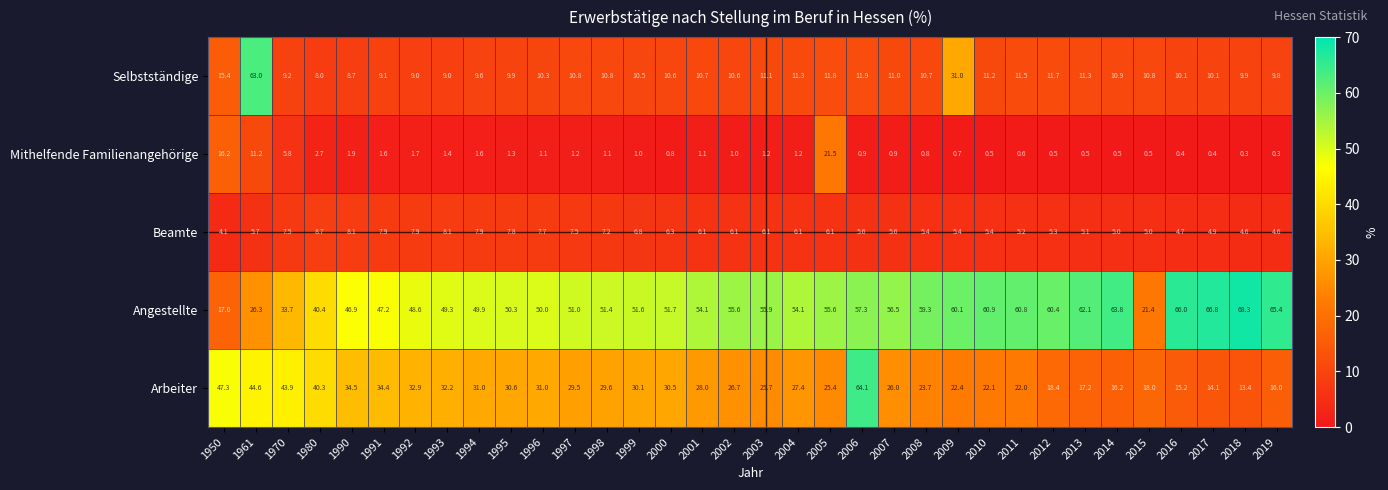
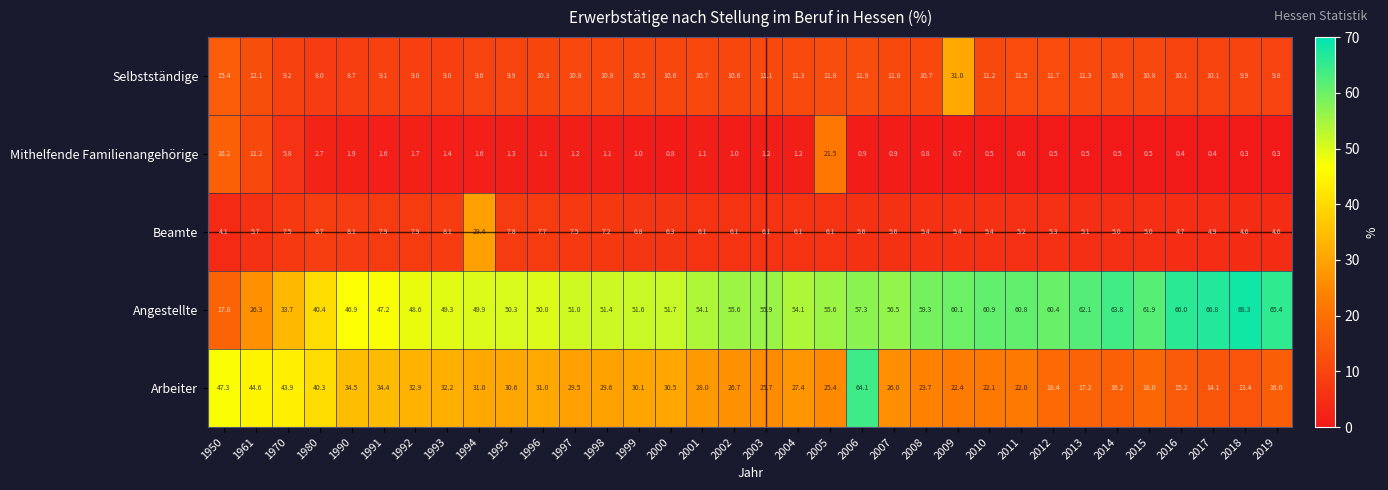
  {
    "Selbstständige": {
      "1950": 15.4,
-     "1961": 63.0,
+     "1961": 12.1,
      "1970": 9.2,
      "1980": 8.0,
      "1990": 8.7,
      "1991": 9.1,
      "1992": 9.0,
      "1993": 9.0,
      "1994": 9.6,
      "1995": 9.9,
      "1996": 10.3,
      "1997": 10.8,
      "1998": 10.8,
      "1999": 10.5,
      "2000": 10.6,
      "2001": 10.7,
      "2002": 10.6,
      "2003": 11.1,
      "2004": 11.3,
      "2005": 11.8,
      "2006": 11.9,
      "2007": 11.0,
      "2008": 10.7,
      "2009": 31.0,
      "2010": 11.2,
      "2011": 11.5,
      "2012": 11.7,
      "2013": 11.3,
      "2014": 10.9,
      "2015": 10.8,
      "2016": 10.1,
      "2017": 10.1,
      "2018": 9.9,
      "2019": 9.8
    },
    "Mithelfende Familienangehörige": {
      "1950": 16.2,
      "1961": 11.2,
      "1970": 5.8,
      "1980": 2.7,
      "1990": 1.9,
      "1991": 1.6,
      "1992": 1.7,
      "1993": 1.4,
      "1994": 1.6,
      "1995": 1.3,
      "1996": 1.1,
      "1997": 1.2,
      "1998": 1.1,
      "1999": 1.0,
      "2000": 0.8,
      "2001": 1.1,
      "2002": 1.0,
      "2003": 1.2,
      "2004": 1.2,
      "2005": 21.5,
      "2006": 0.9,
      "2007": 0.9,
      "2008": 0.8,
      "2009": 0.7,
      "2010": 0.5,
      "2011": 0.6,
      "2012": 0.5,
      "2013": 0.5,
      "2014": 0.5,
      "2015": 0.5,
      "2016": 0.4,
      "2017": 0.4,
      "2018": 0.3,
      "2019": 0.3
    },
    "Beamte": {
      "1950": 4.1,
      "1961": 5.7,
      "1970": 7.5,
      "1980": 8.7,
      "1990": 8.1,
      "1991": 7.9,
      "1992": 7.9,
      "1993": 8.1,
-     "1994": 7.9,
+     "1994": 29.4,
      "1995": 7.8,
      "1996": 7.7,
      "1997": 7.5,
      "1998": 7.2,
      "1999": 6.8,
      "2000": 6.3,
      "2001": 6.1,
      "2002": 6.1,
      "2003": 6.1,
      "2004": 6.1,
      "2005": 6.1,
      "2006": 5.6,
      "2007": 5.6,
      "2008": 5.4,
      "2009": 5.4,
      "2010": 5.4,
      "2011": 5.2,
      "2012": 5.3,
      "2013": 5.1,
      "2014": 5.0,
      "2015": 5.0,
      "2016": 4.7,
      "2017": 4.9,
      "2018": 4.6,
      "2019": 4.6
    },
    "Angestellte": {
      "1950": 17.0,
      "1961": 26.3,
      "1970": 33.7,
      "1980": 40.4,
      "1990": 46.9,
      "1991": 47.2,
      "1992": 48.6,
      "1993": 49.3,
      "1994": 49.9,
      "1995": 50.3,
      "1996": 50.0,
      "1997": 51.0,
      "1998": 51.4,
      "1999": 51.6,
      "2000": 51.7,
      "2001": 54.1,
      "2002": 55.6,
      "2003": 55.9,
      "2004": 54.1,
      "2005": 55.6,
      "2006": 57.3,
      "2007": 56.5,
      "2008": 59.3,
      "2009": 60.1,
      "2010": 60.9,
      "2011": 60.8,
      "2012": 60.4,
      "2013": 62.1,
      "2014": 63.8,
-     "2015": 21.4,
+     "2015": 61.9,
      "2016": 66.0,
      "2017": 66.8,
      "2018": 68.3,
      "2019": 65.4
    },
    "Arbeiter": {
      "1950": 47.3,
      "1961": 44.6,
      "1970": 43.9,
      "1980": 40.3,
      "1990": 34.5,
      "1991": 34.4,
      "1992": 32.9,
      "1993": 32.2,
      "1994": 31.0,
      "1995": 30.6,
      "1996": 31.0,
      "1997": 29.5,
      "1998": 29.6,
      "1999": 30.1,
      "2000": 30.5,
      "2001": 28.0,
      "2002": 26.7,
      "2003": 25.7,
      "2004": 27.4,
      "2005": 25.4,
      "2006": 64.1,
      "2007": 26.0,
      "2008": 23.7,
      "2009": 22.4,
      "2010": 22.1,
      "2011": 22.0,
      "2012": 18.4,
      "2013": 17.2,
      "2014": 16.2,
      "2015": 18.0,
      "2016": 15.2,
      "2017": 14.1,
      "2018": 13.4,
      "2019": 16.0
    }
  }
